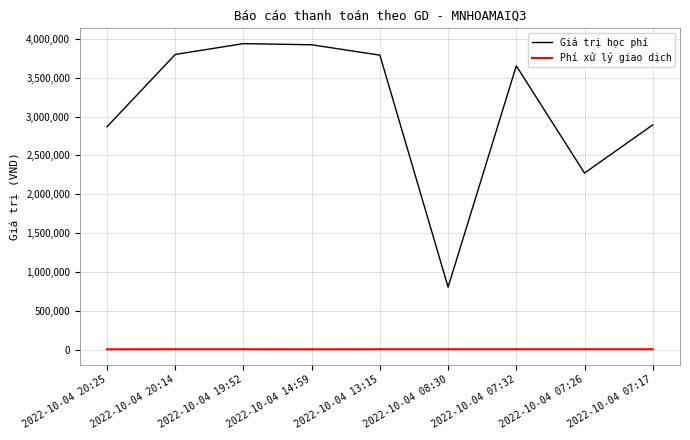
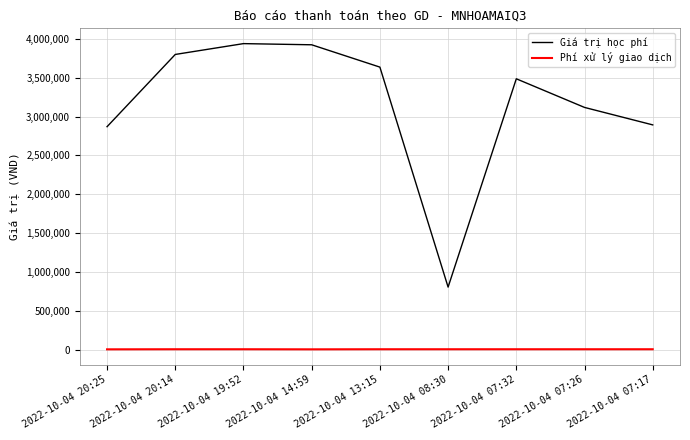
  {
    "Giá trị học phí": {
      "2022-10-04 20:25": "2,900,000",
      "2022-10-04 20:14": "3,800,000",
      "2022-10-04 19:52": "3,900,000",
      "2022-10-04 14:59": "3,900,000",
-     "2022-10-04 13:15": "3,800,000",
+     "2022-10-04 13:15": "3,600,000",
      "2022-10-04 08:30": "800,000",
-     "2022-10-04 07:32": "3,700,000",
-     "2022-10-04 07:26": "2,300,000",
+     "2022-10-04 07:32": "3,500,000",
+     "2022-10-04 07:26": "3,100,000",
      "2022-10-04 07:17": "2,900,000"
    },
    "Phí xử lý giao dịch": {
      "2022-10-04 20:25": "0",
      "2022-10-04 20:14": "0",
      "2022-10-04 19:52": "0",
      "2022-10-04 14:59": "0",
      "2022-10-04 13:15": "0",
      "2022-10-04 08:30": "0",
      "2022-10-04 07:32": "0",
      "2022-10-04 07:26": "0",
      "2022-10-04 07:17": "0"
    }
  }
